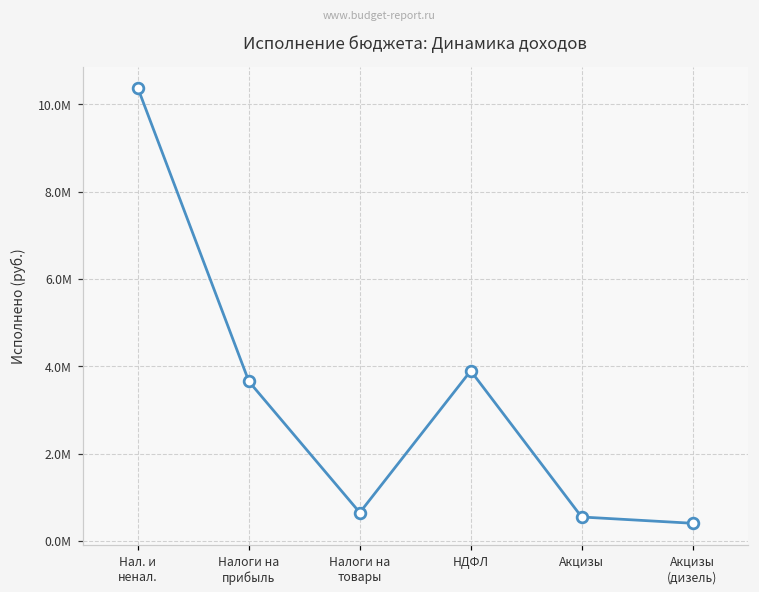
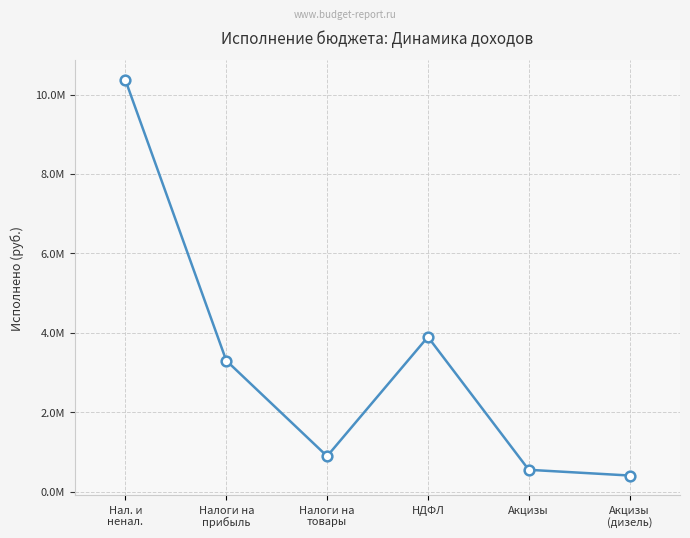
  {
    "Нал. и ненал.": 10400000,
-   "Налоги на прибыль": 3700000,
-   "Налоги на товары": 600000,
+   "Налоги на прибыль": 3300000,
+   "Налоги на товары": 900000,
    "НДФЛ": 3900000,
    "Акцизы": 500000,
    "Акцизы (дизель)": 400000
  }
